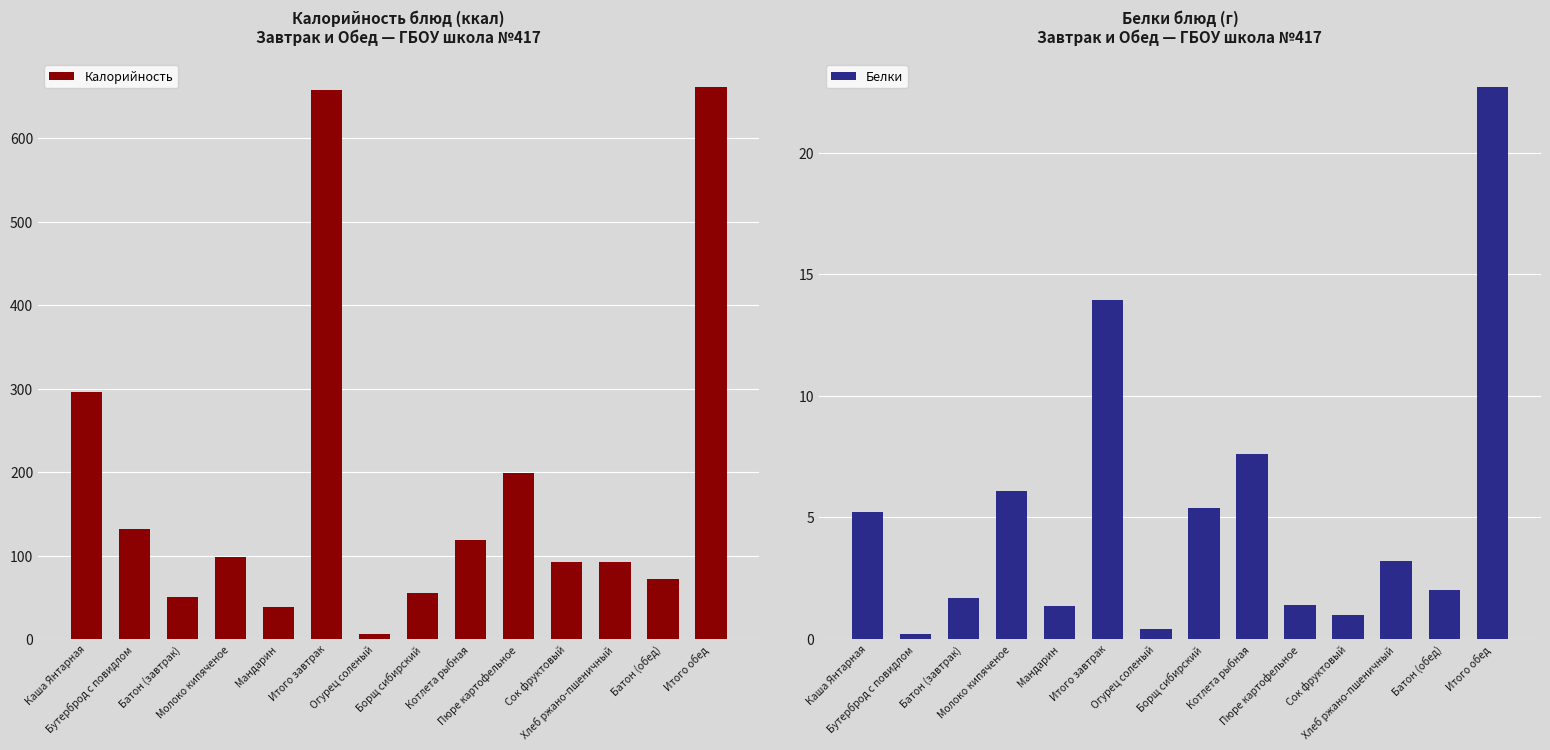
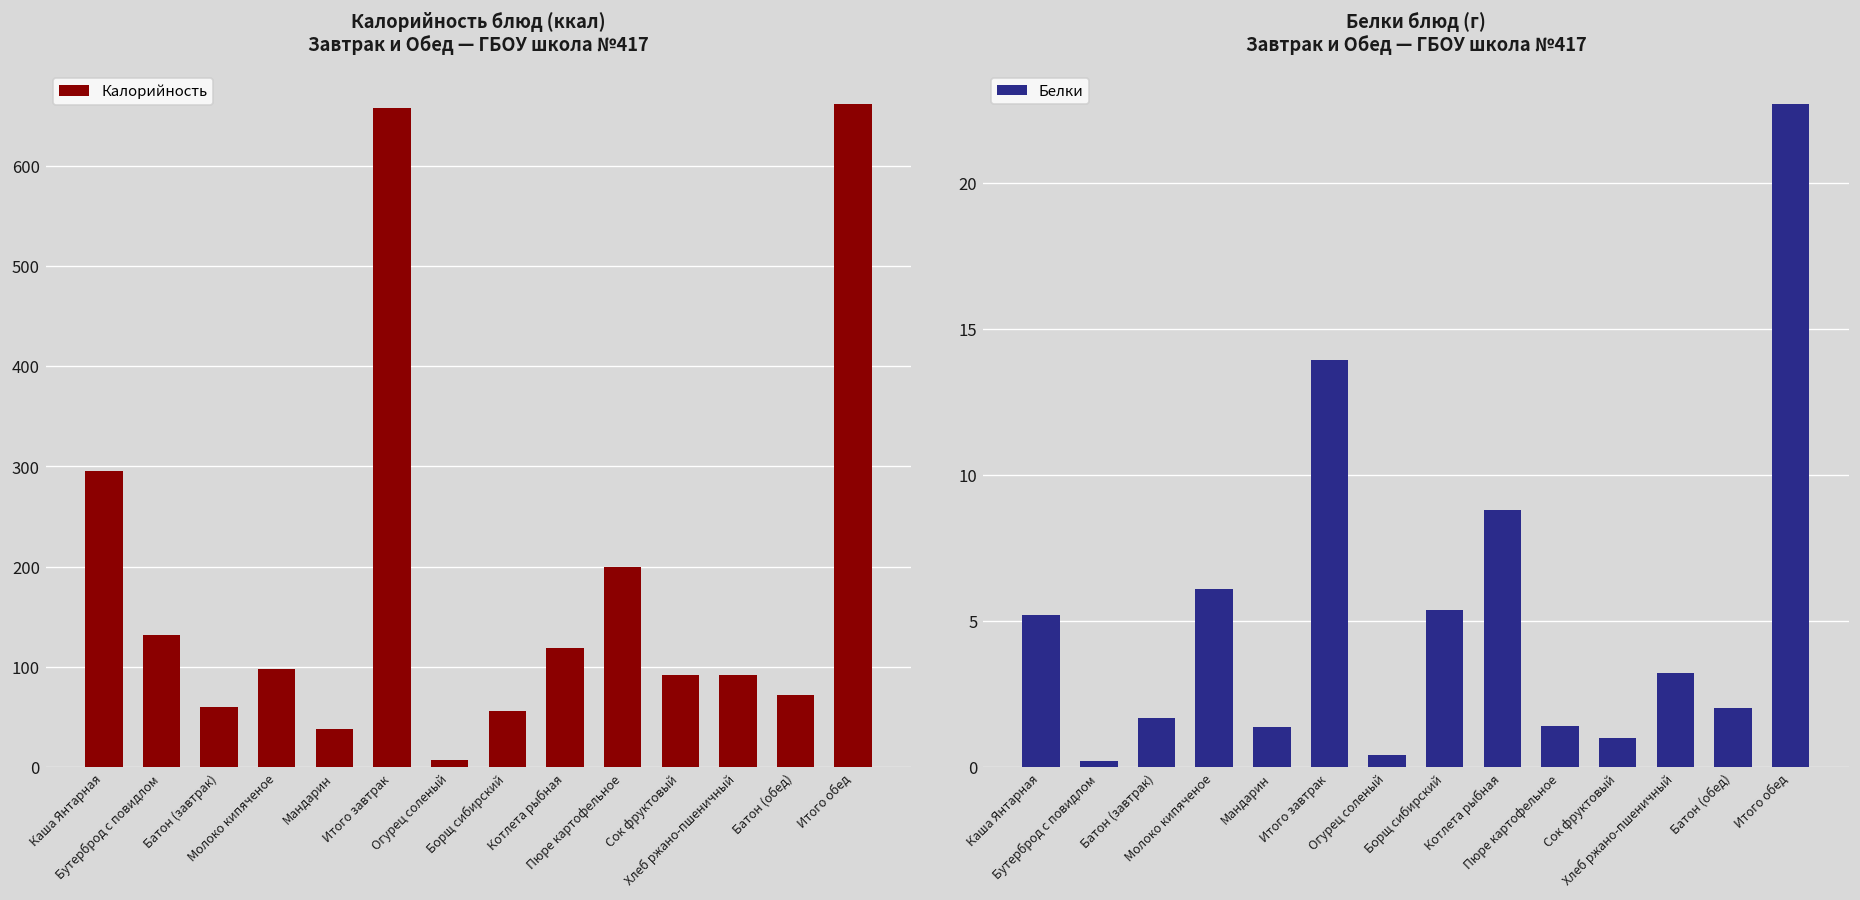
  {
    "Калорийность блюд (ккал) Завтрак и Обед — ГБОУ школа №417": {
      "Каша Янтарная": 300,
      "Бутерброд с повидлом": 130,
-     "Батон (завтрак)": 50,
+     "Батон (завтрак)": 60,
      "Молоко кипяченое": 100,
      "Мандарин": 40,
      "Итого завтрак": 660,
      "Огурец соленый": 10,
      "Борщ сибирский": 60,
      "Котлета рыбная": 120,
      "Пюре картофельное": 200,
      "Сок фруктовый": 90,
      "Хлеб ржано-пшеничный": 90,
      "Батон (обед)": 70,
      "Итого обед": 660
    },
    "Белки блюд (г) Завтрак и Обед — ГБОУ школа №417": {
      "Каша Янтарная": 5.2,
      "Бутерброд с повидлом": 0.2,
      "Батон (завтрак)": 1.7,
      "Молоко кипяченое": 6.1,
      "Мандарин": 1.4,
      "Итого завтрак": 13.9,
      "Огурец соленый": 0.4,
      "Борщ сибирский": 5.4,
-     "Котлета рыбная": 7.6,
+     "Котлета рыбная": 8.8,
      "Пюре картофельное": 1.4,
      "Сок фруктовый": 1.0,
      "Хлеб ржано-пшеничный": 3.2,
      "Батон (обед)": 2.0,
      "Итого обед": 22.7
    }
  }
